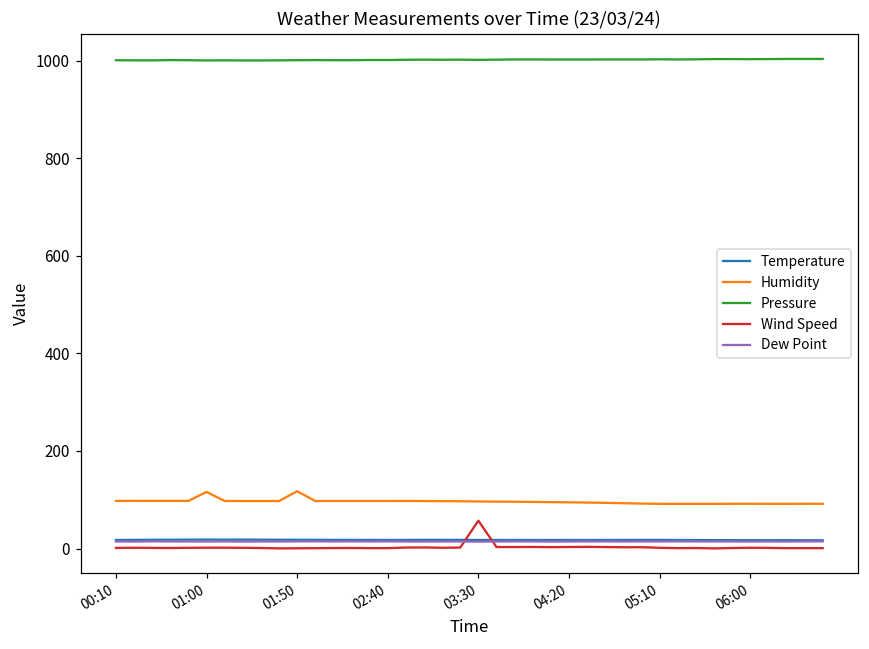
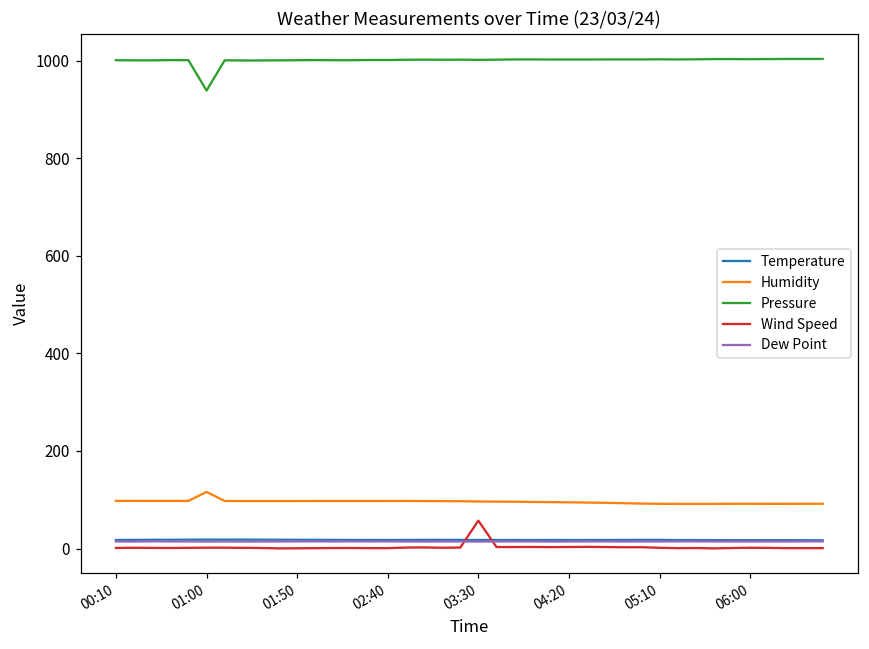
  {
    "Humidity": {
      "00:10": 100,
      "01:00": 120,
-     "01:50": 120,
+     "01:50": 100,
      "02:40": 100,
      "03:30": 100,
      "04:20": 90,
      "05:10": 90,
      "06:00": 90
    },
    "Pressure": {
      "00:10": 1000,
-     "01:00": 1000,
+     "01:00": 940,
      "01:50": 1000,
      "02:40": 1000,
      "03:30": 1000,
      "04:20": 1000,
      "05:10": 1000,
      "06:00": 1000
    },
    "Wind Speed": {
      "00:10": 0,
      "01:00": 0,
      "01:50": 0,
      "02:40": 0,
      "03:30": 60,
      "04:20": 0,
      "05:10": 0,
      "06:00": 0
    }
  }
